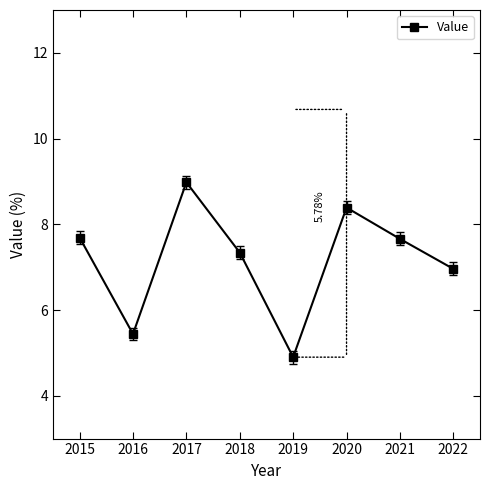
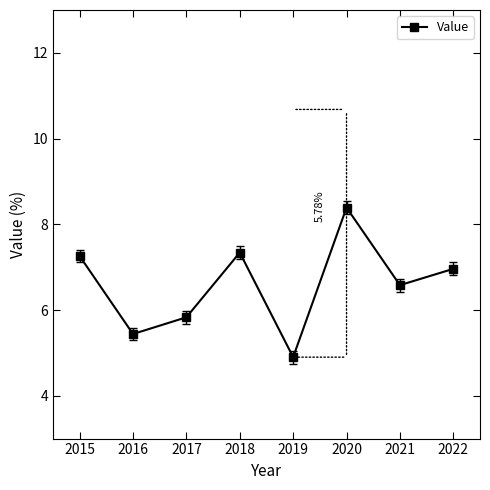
  {
    "Value": {
-     "2015": 7.7,
+     "2015": 7.3,
      "2016": 5.4,
-     "2017": 9.0,
+     "2017": 5.8,
      "2018": 7.3,
      "2019": 4.9,
-     "2021": 7.7,
+     "2021": 6.6,
      "2022": 7.0
    }
  }
